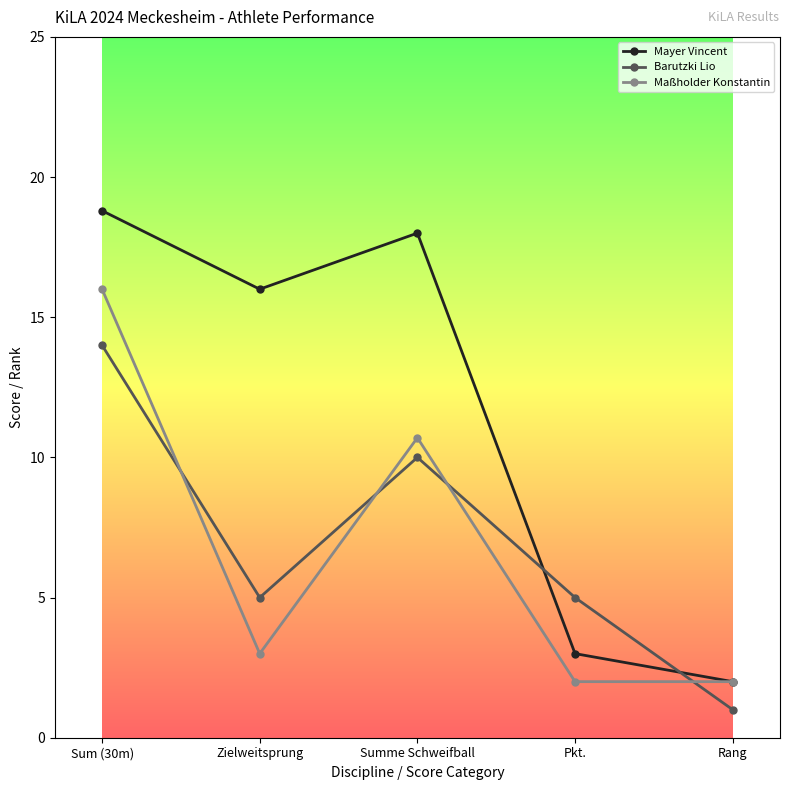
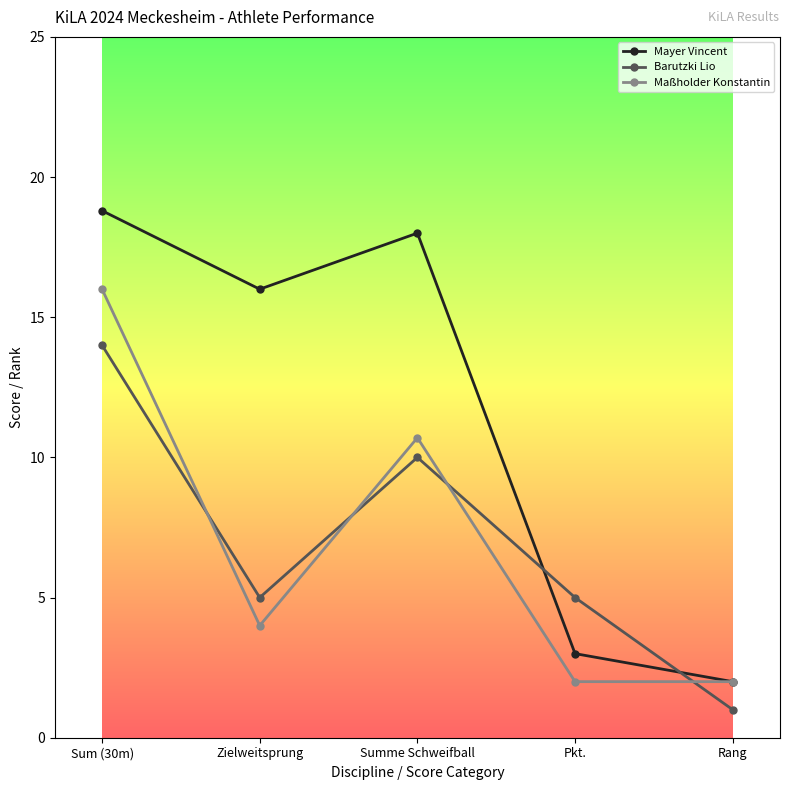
  {
    "Mayer Vincent": {
      "Sum (30m)": 18.8,
      "Zielweitsprung": 16,
      "Summe Schweifball": 18,
      "Pkt.": 3
    },
    "Barutzki Lio": {
      "Sum (30m)": 14,
      "Zielweitsprung": 5,
      "Summe Schweifball": 10,
      "Pkt.": 5,
      "Rang": 1
    },
    "Maßholder Konstantin": {
      "Sum (30m)": 16,
-     "Zielweitsprung": 3,
+     "Zielweitsprung": 4,
      "Summe Schweifball": 10.7,
      "Pkt.": 2
    }
  }
